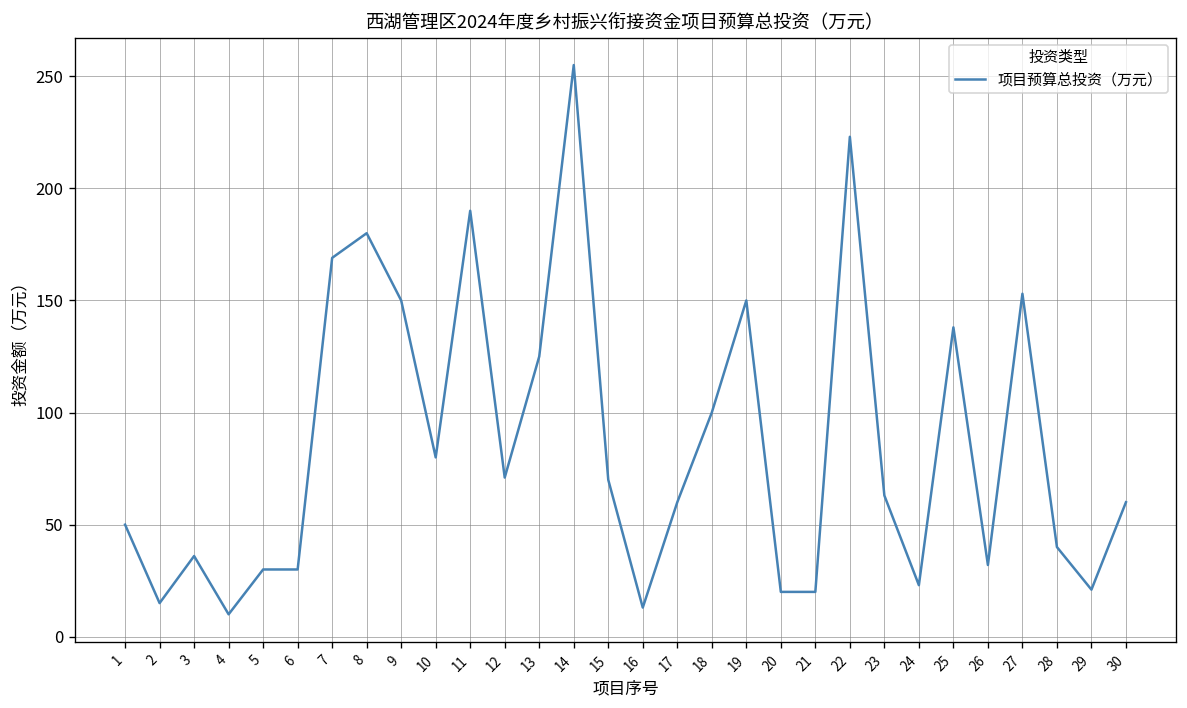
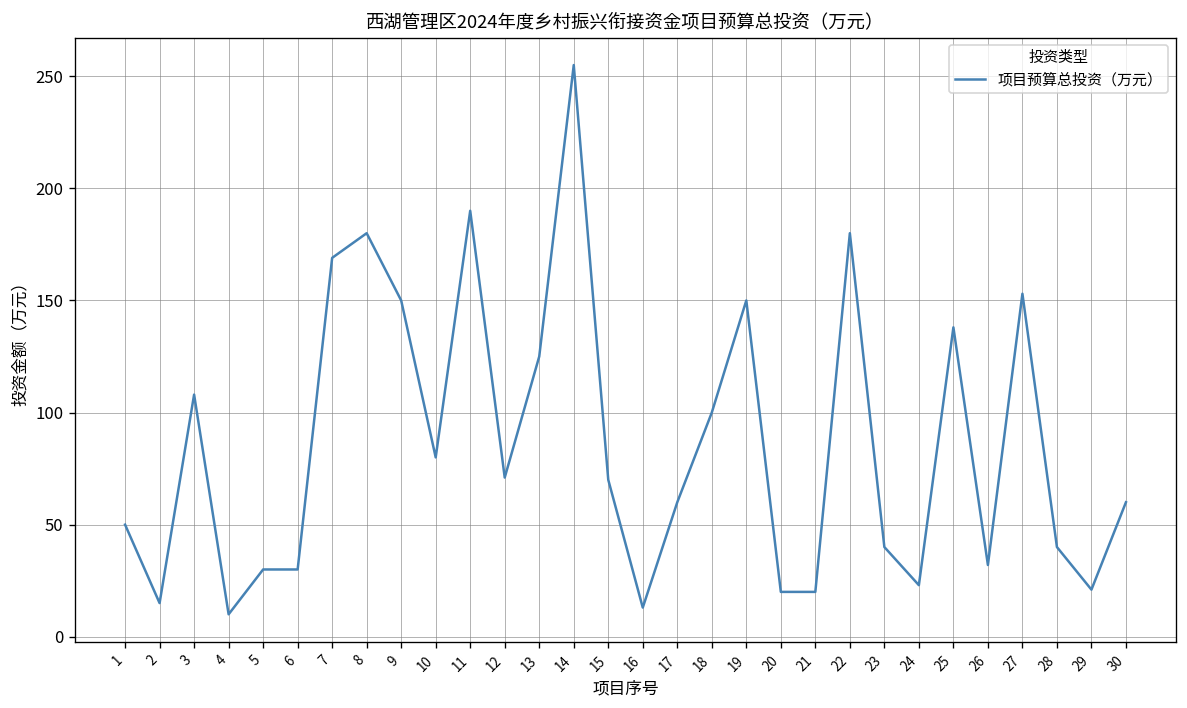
  {
    "1": 50,
    "2": 15,
-   "3": 36,
+   "3": 108,
    "4": 10,
    "5": 30,
    "6": 30,
    "7": 169,
    "8": 180,
    "9": 150,
    "10": 80,
    "11": 190,
    "12": 71,
    "13": 125,
    "14": 255,
    "15": 70,
    "16": 13,
    "17": 60,
    "18": 100,
    "19": 150,
    "20": 20,
    "21": 20,
-   "22": 223,
-   "23": 63,
+   "22": 180,
+   "23": 40,
    "24": 23,
    "25": 138,
    "26": 32,
    "27": 153,
    "28": 40,
    "29": 21,
    "30": 60
  }
